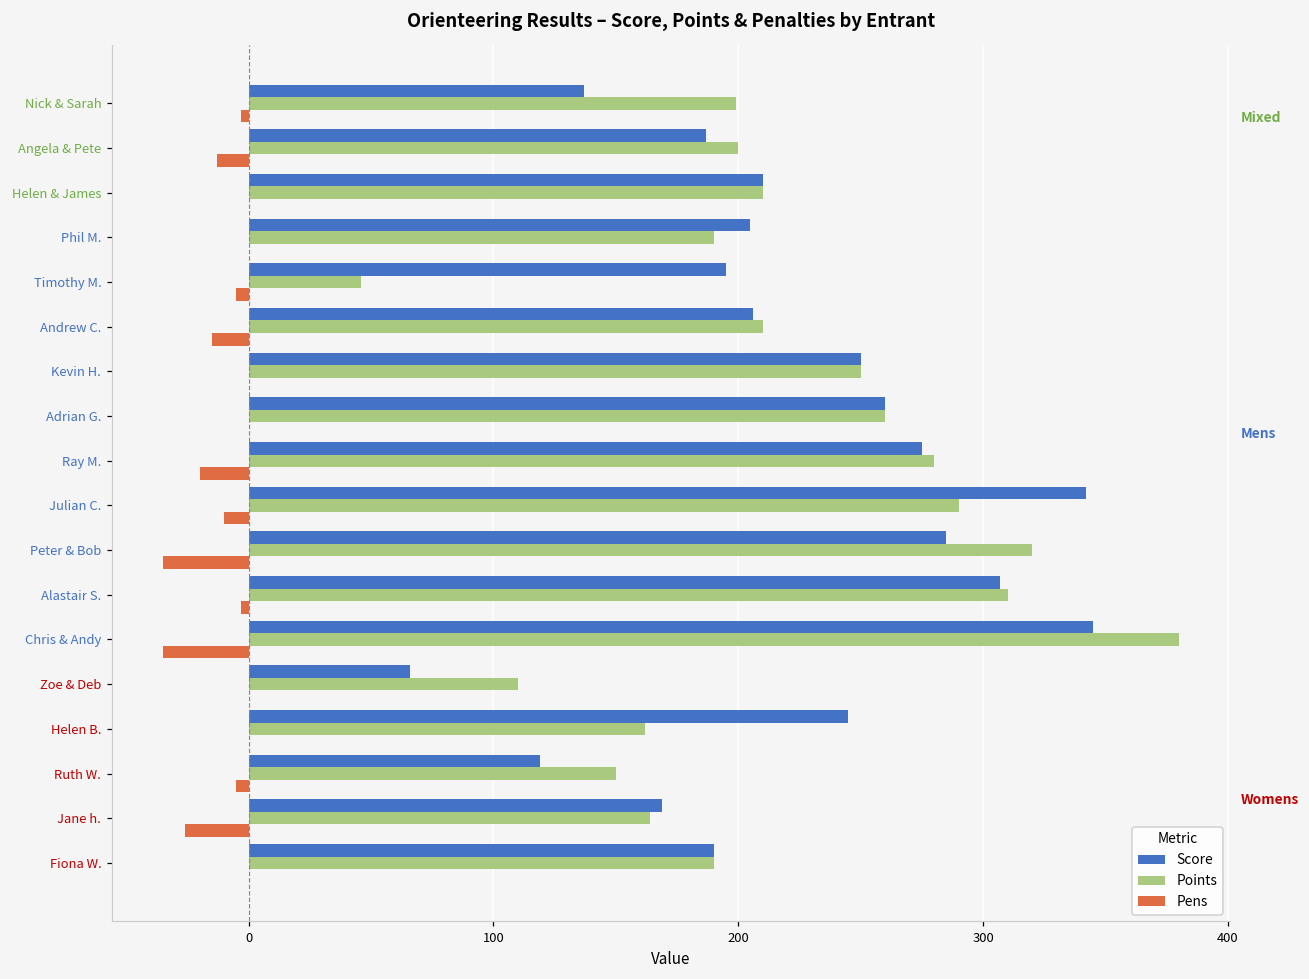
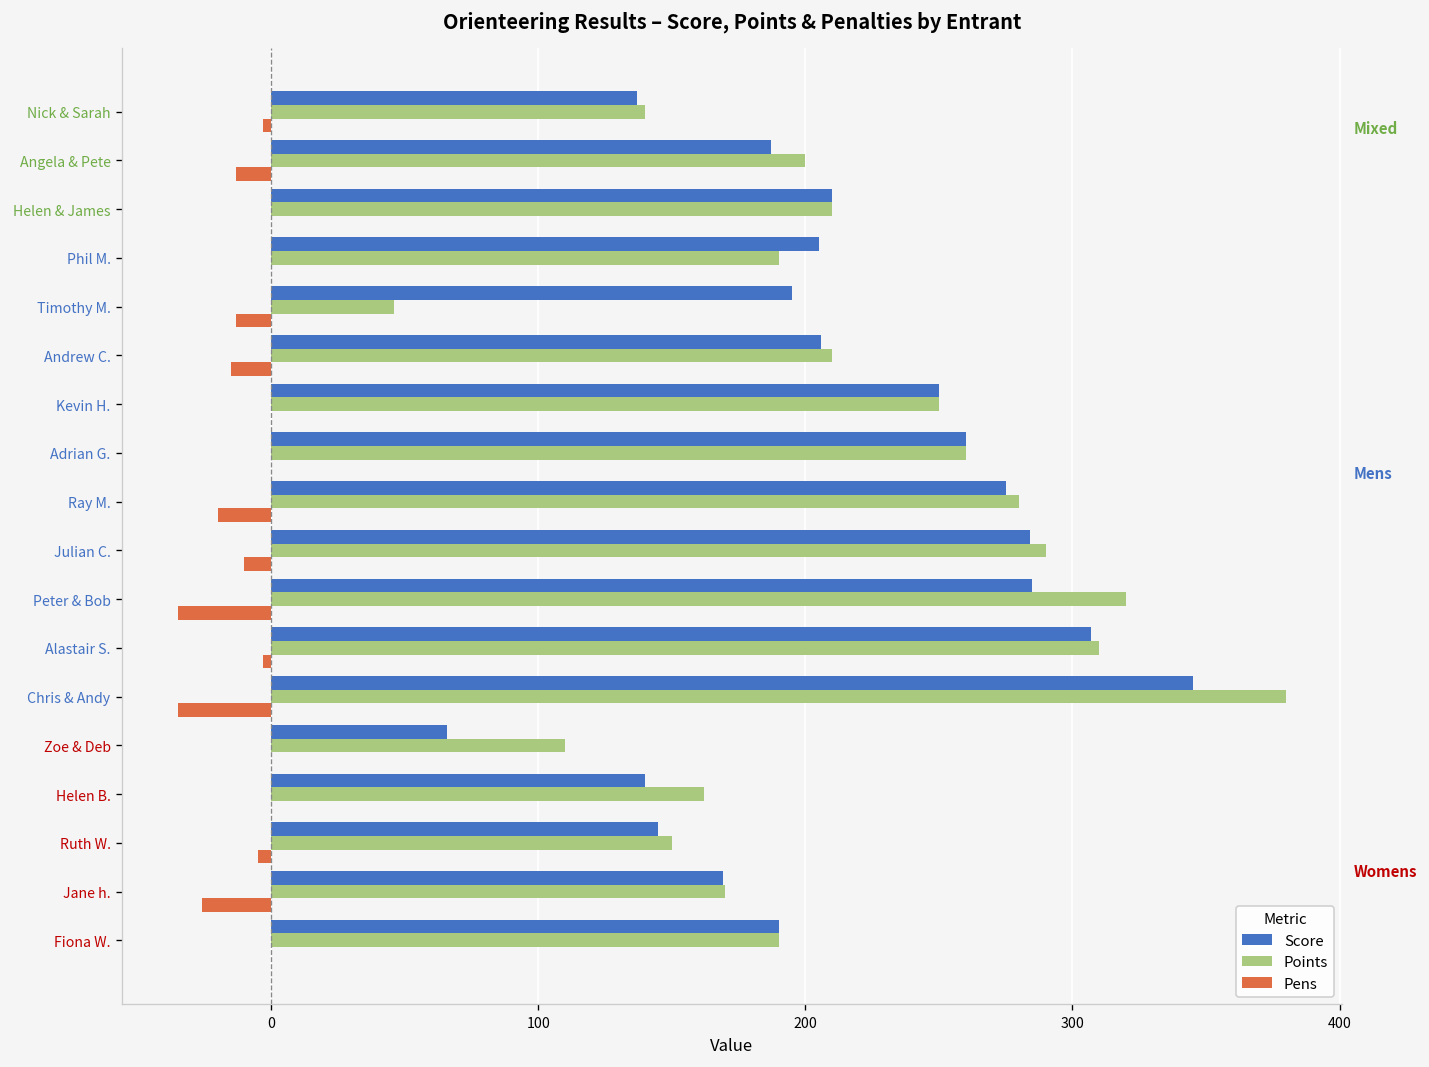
  {
    "Score": {
      "Nick & Sarah": 137,
      "Angela & Pete": 187,
      "Helen & James": 210,
      "Phil M.": 205,
      "Timothy M.": 195,
      "Andrew C.": 206,
      "Kevin H.": 250,
      "Adrian G.": 260,
      "Ray M.": 275,
-     "Julian C.": 342,
+     "Julian C.": 284,
      "Peter & Bob": 285,
      "Alastair S.": 307,
      "Chris & Andy": 345,
      "Zoe & Deb": 66,
-     "Helen B.": 245,
-     "Ruth W.": 119,
+     "Helen B.": 140,
+     "Ruth W.": 145,
      "Jane h.": 169,
      "Fiona W.": 190
    },
    "Points": {
-     "Nick & Sarah": 199,
+     "Nick & Sarah": 140,
      "Angela & Pete": 200,
      "Helen & James": 210,
      "Phil M.": 190,
      "Timothy M.": 46,
      "Andrew C.": 210,
      "Kevin H.": 250,
      "Adrian G.": 260,
      "Ray M.": 280,
      "Julian C.": 290,
      "Peter & Bob": 320,
      "Alastair S.": 310,
      "Chris & Andy": 380,
      "Zoe & Deb": 110,
      "Helen B.": 162,
      "Ruth W.": 150,
-     "Jane h.": 164,
+     "Jane h.": 170,
      "Fiona W.": 190
    },
    "Pens": {
      "Nick & Sarah": -3,
      "Angela & Pete": -13,
      "Helen & James": 0,
      "Phil M.": 0,
-     "Timothy M.": -5,
+     "Timothy M.": -13,
      "Andrew C.": -15,
      "Kevin H.": 0,
      "Adrian G.": 0,
      "Ray M.": -20,
      "Julian C.": -10,
      "Peter & Bob": -35,
      "Alastair S.": -3,
      "Chris & Andy": -35,
      "Zoe & Deb": 0,
      "Helen B.": 0,
      "Ruth W.": -5,
      "Jane h.": -26,
      "Fiona W.": 0
    }
  }
